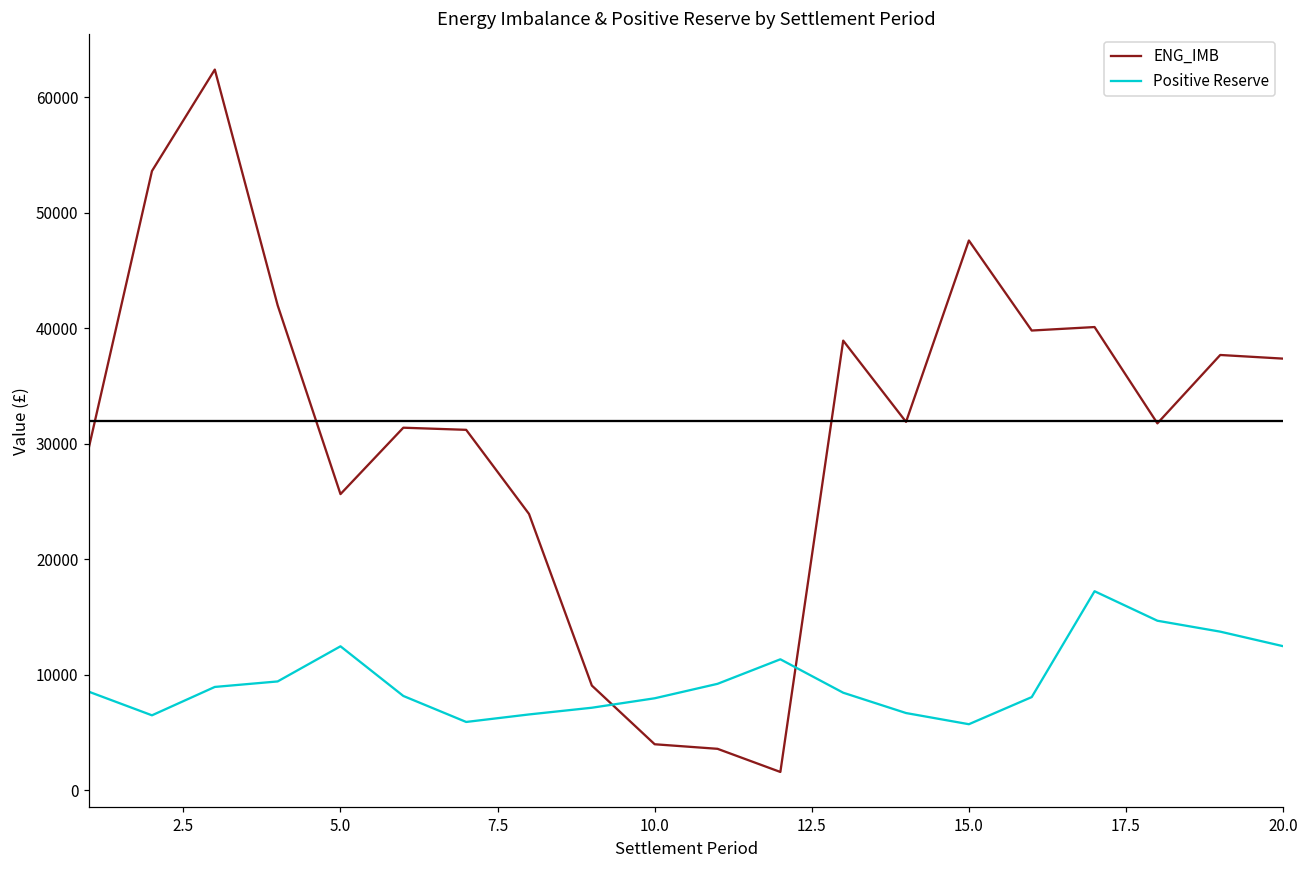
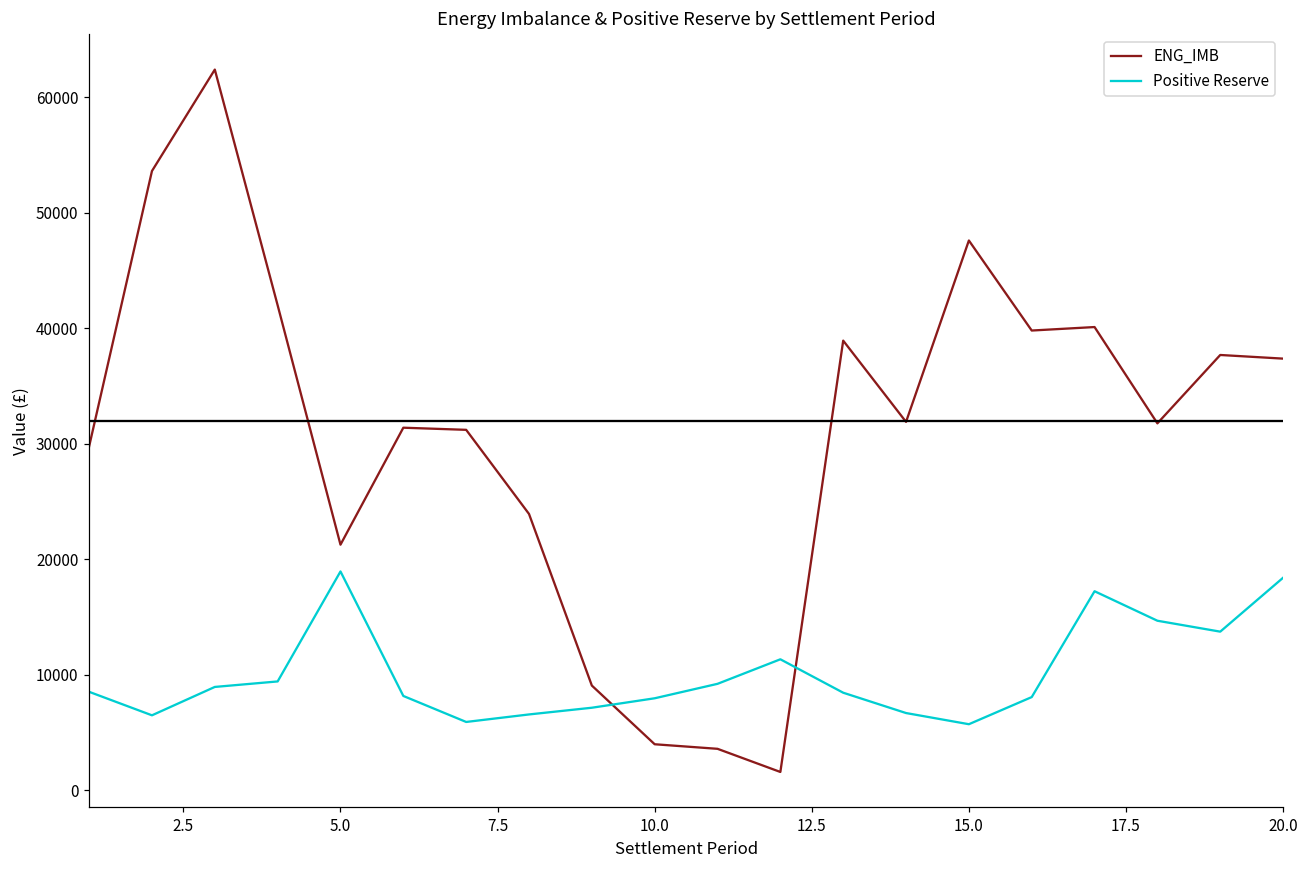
  {
    "ENG_IMB": {
-     "5.0": 25600,
+     "5.0": 21300,
      "10.0": 4000,
      "15.0": 47600,
      "20.0": 37400
    },
    "Positive Reserve": {
-     "5.0": 12500,
+     "5.0": 18900,
      "10.0": 7900,
      "15.0": 5700,
-     "20.0": 12500
+     "20.0": 18400
    }
  }
